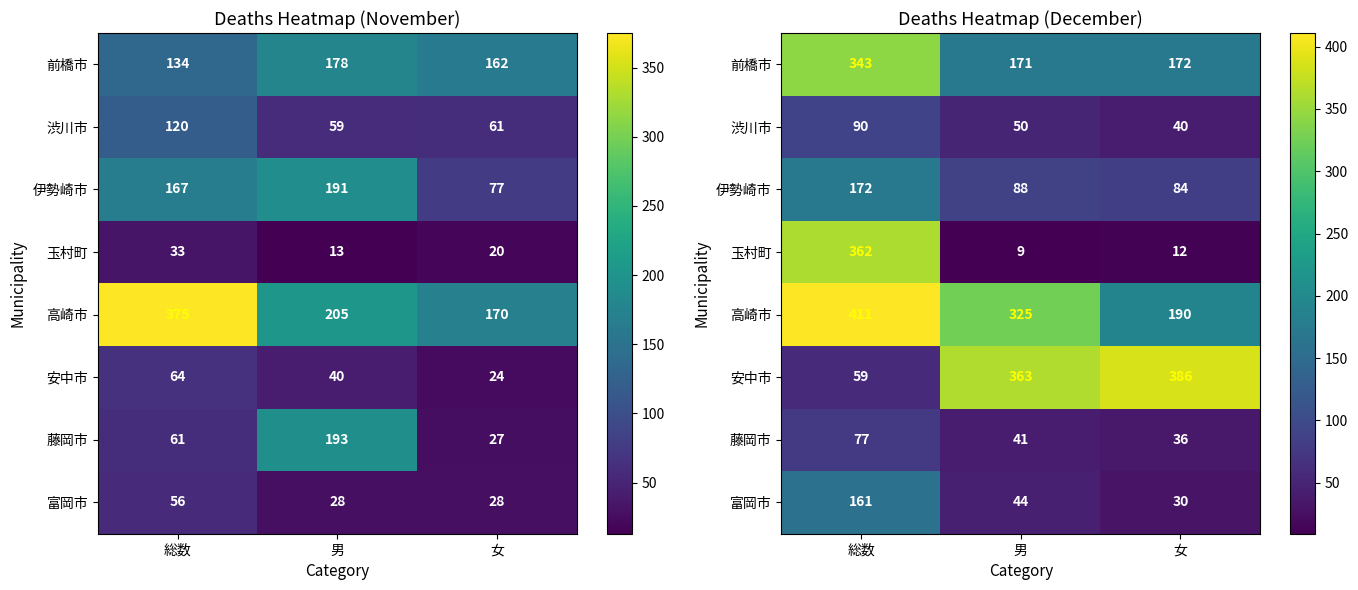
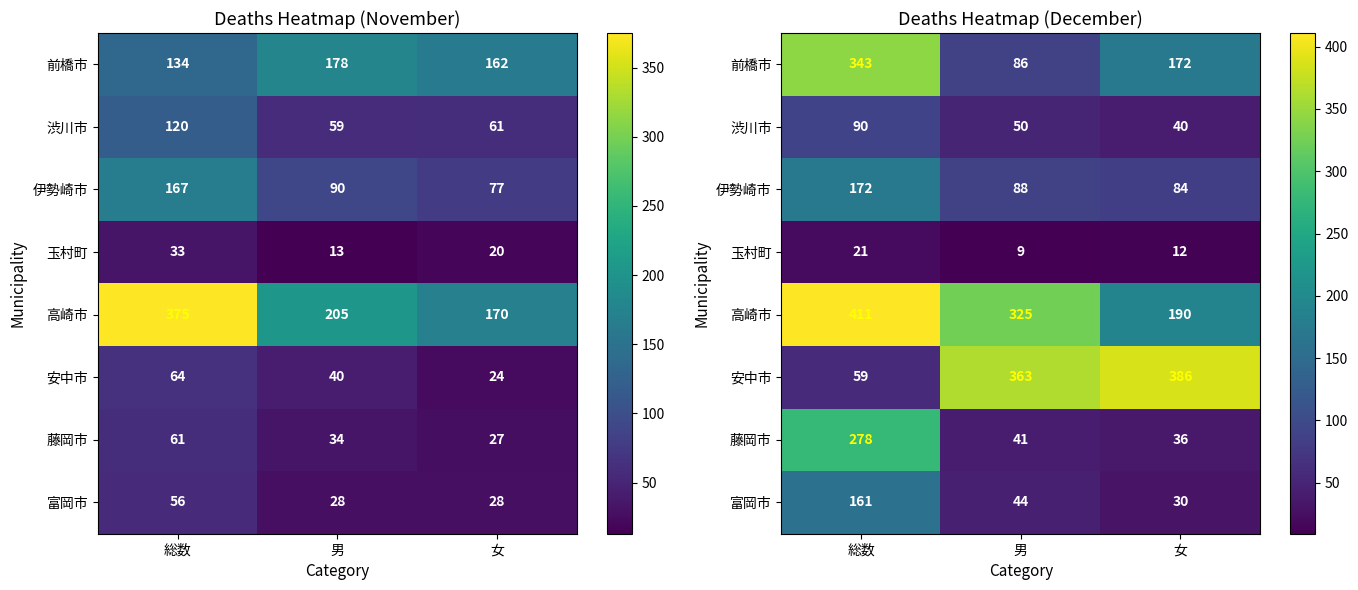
  {
    "Deaths Heatmap (November)": {
      "前橋市": {
        "総数": 134,
        "男": 178,
        "女": 162
      },
      "渋川市": {
        "総数": 120,
        "男": 59,
        "女": 61
      },
      "伊勢崎市": {
        "総数": 167,
-       "男": 191,
+       "男": 90,
        "女": 77
      },
      "玉村町": {
        "総数": 33,
        "男": 13,
        "女": 20
      },
      "高崎市": {
        "男": 205,
        "女": 170
      },
      "安中市": {
        "総数": 64,
        "男": 40,
        "女": 24
      },
      "藤岡市": {
        "総数": 61,
-       "男": 193,
+       "男": 34,
        "女": 27
      },
      "富岡市": {
        "総数": 56,
        "男": 28,
        "女": 28
      }
    },
    "Deaths Heatmap (December)": {
      "前橋市": {
        "総数": 343,
-       "男": 171,
+       "男": 86,
        "女": 172
      },
      "渋川市": {
        "総数": 90,
        "男": 50,
        "女": 40
      },
      "伊勢崎市": {
        "総数": 172,
        "男": 88,
        "女": 84
      },
      "玉村町": {
-       "総数": 362,
+       "総数": 21,
        "男": 9,
        "女": 12
      },
      "高崎市": {
        "男": 325,
        "女": 190
      },
      "安中市": {
        "総数": 59,
        "男": 363
      },
      "藤岡市": {
-       "総数": 77,
+       "総数": 278,
        "男": 41,
        "女": 36
      },
      "富岡市": {
        "総数": 161,
        "男": 44,
        "女": 30
      }
    }
  }
